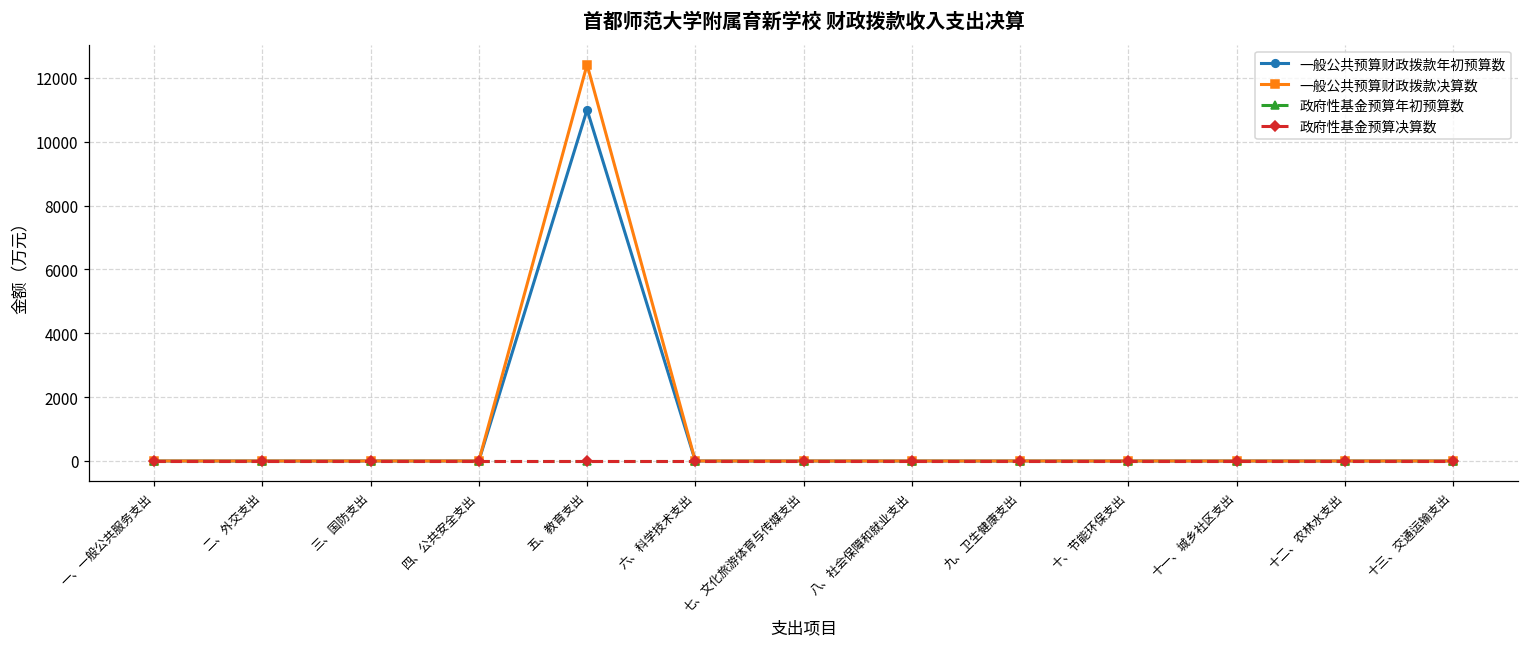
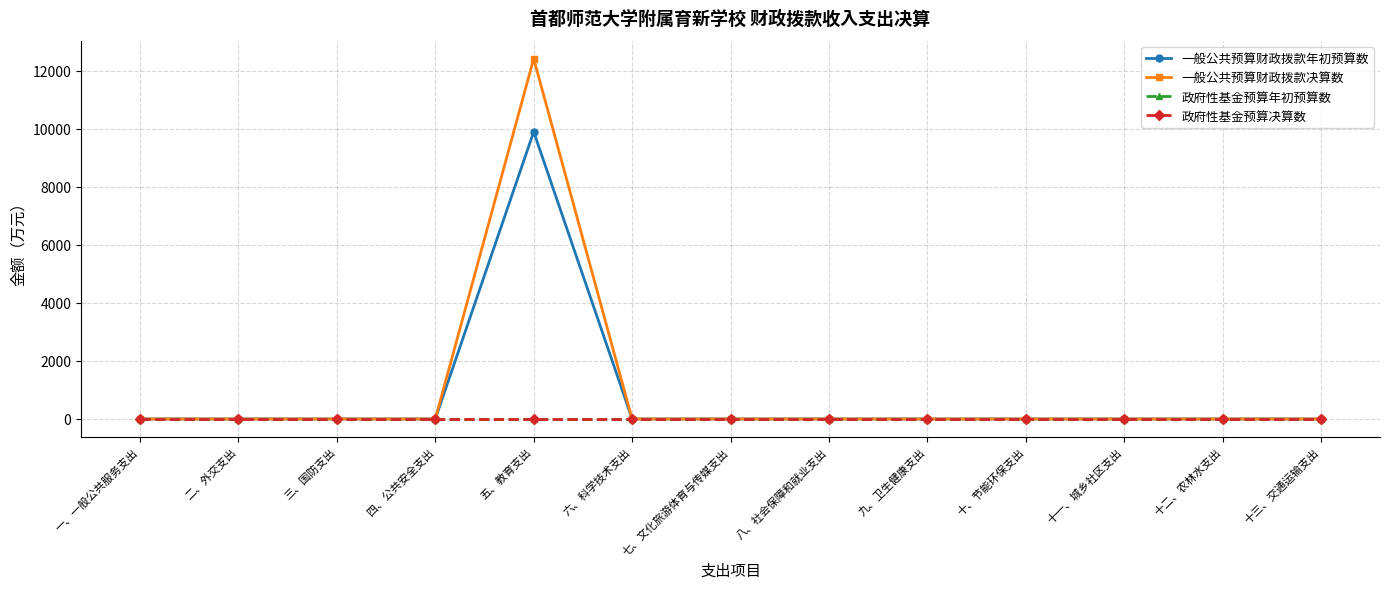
  {
    "一般公共预算财政拨款年初预算数": {
-     "五、教育支出": 11000
+     "五、教育支出": 9900
    },
    "一般公共预算财政拨款决算数": {
      "五、教育支出": 12400
    },
    "政府性基金预算决算数": {
      "五、教育支出": 0
    }
  }
